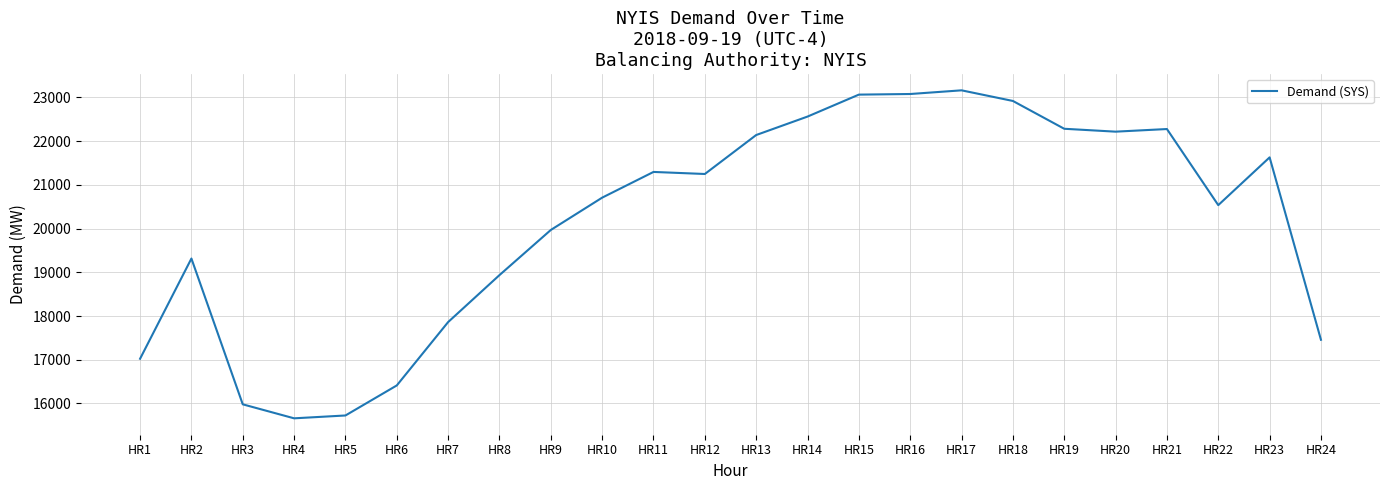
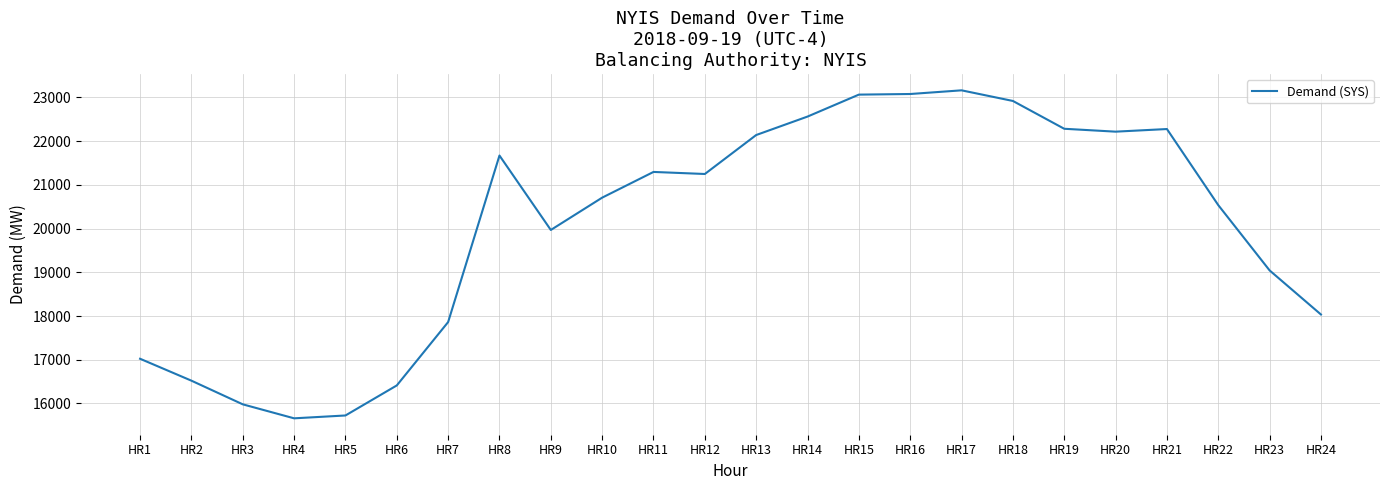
  {
    "HR1": 17000,
-   "HR2": 19300,
+   "HR2": 16500,
    "HR3": 16000,
    "HR4": 15700,
    "HR5": 15700,
    "HR6": 16400,
    "HR7": 17900,
-   "HR8": 18900,
+   "HR8": 21700,
    "HR9": 20000,
    "HR10": 20700,
    "HR11": 21300,
    "HR12": 21200,
    "HR13": 22100,
    "HR14": 22600,
    "HR15": 23100,
    "HR16": 23100,
    "HR17": 23200,
    "HR18": 22900,
    "HR19": 22300,
    "HR20": 22200,
    "HR21": 22300,
    "HR22": 20500,
-   "HR23": 21600,
-   "HR24": 17500
+   "HR23": 19000,
+   "HR24": 18000
  }
